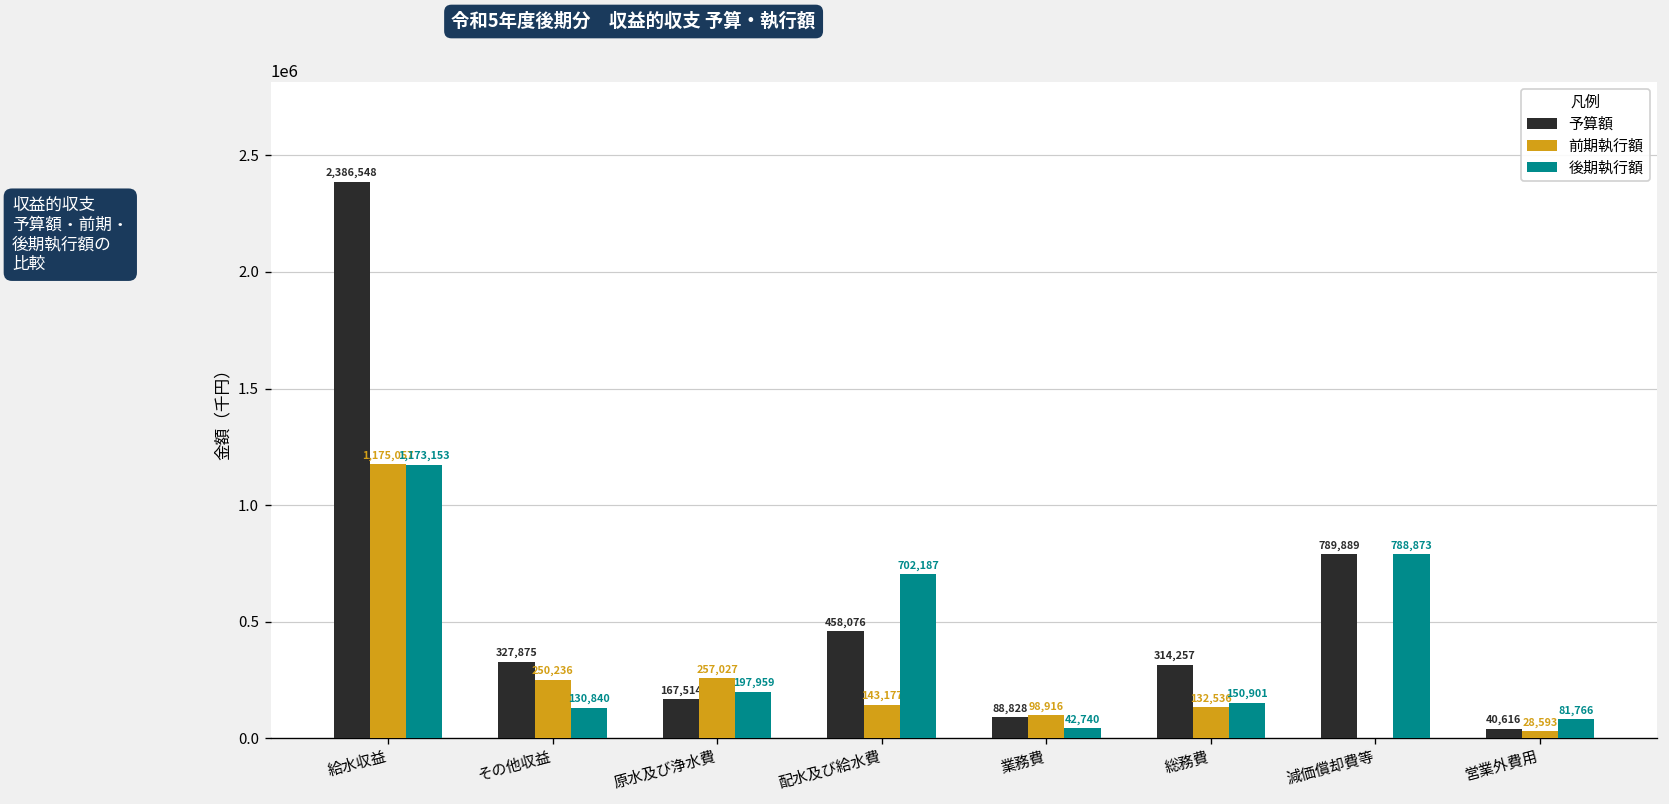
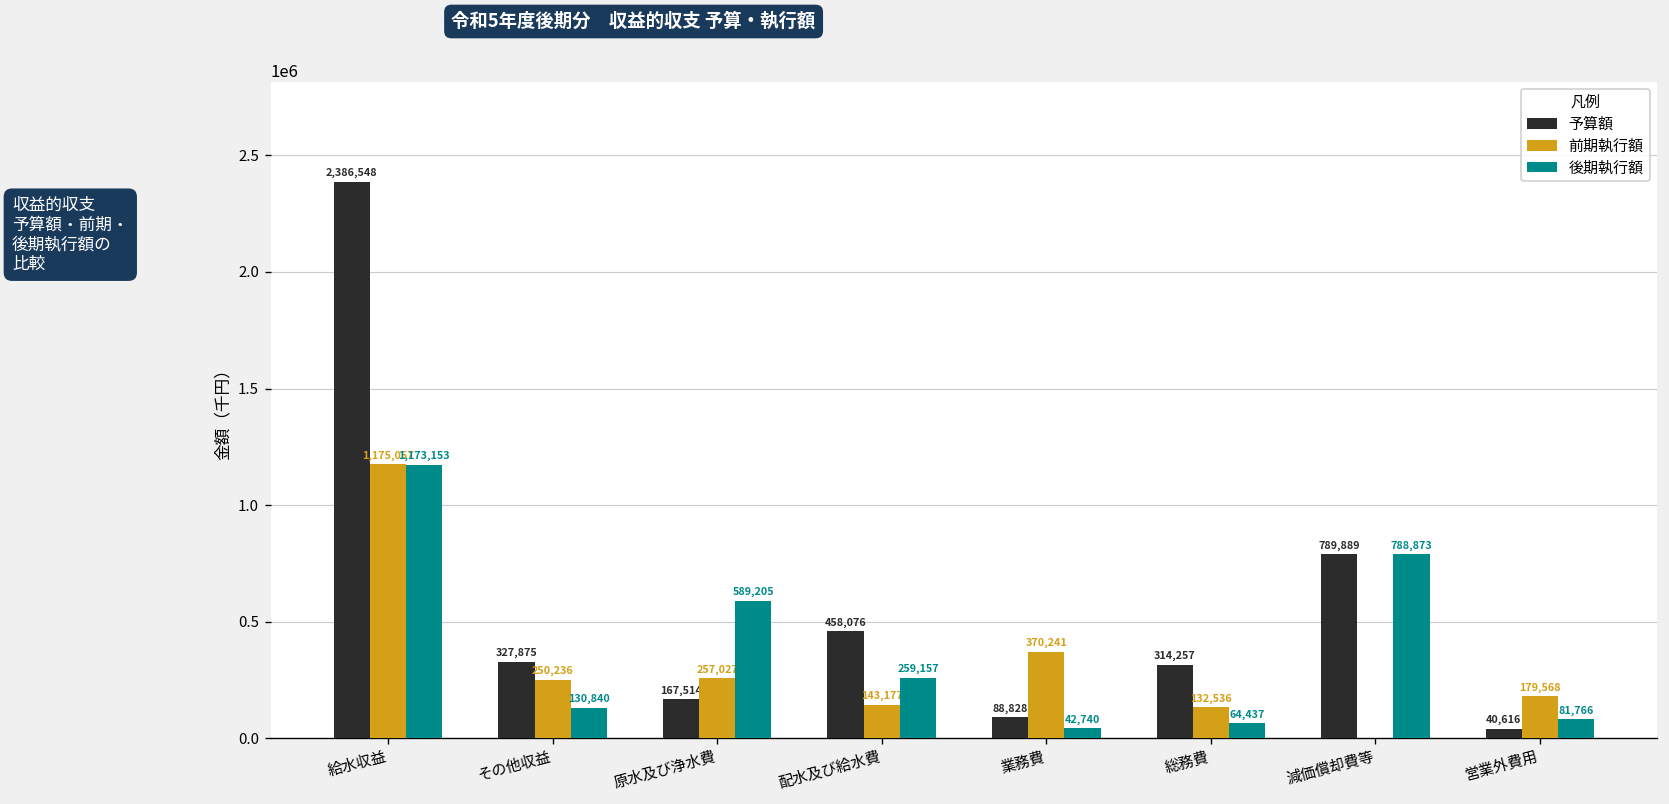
  {
    "予算額": {
      "給水収益": "2,386,548",
      "その他収益": "327,875",
      "原水及び浄水費": "167,514",
      "配水及び給水費": "458,076",
      "業務費": "88,828",
      "総務費": "314,257",
      "減価償却費等": "789,889",
      "営業外費用": "40,616"
    },
    "前期執行額": {
      "その他収益": "250,236",
      "原水及び浄水費": "257,027",
      "配水及び給水費": "143,177",
-     "業務費": "98,916",
+     "業務費": "370,241",
      "総務費": "132,536",
-     "営業外費用": "28,593"
+     "営業外費用": "179,568"
    },
    "後期執行額": {
      "その他収益": "130,840",
-     "原水及び浄水費": "197,959",
-     "配水及び給水費": "702,187",
+     "原水及び浄水費": "589,205",
+     "配水及び給水費": "259,157",
      "業務費": "42,740",
-     "総務費": "150,901",
+     "総務費": "64,437",
      "減価償却費等": "788,873",
      "営業外費用": "81,766"
    }
  }
